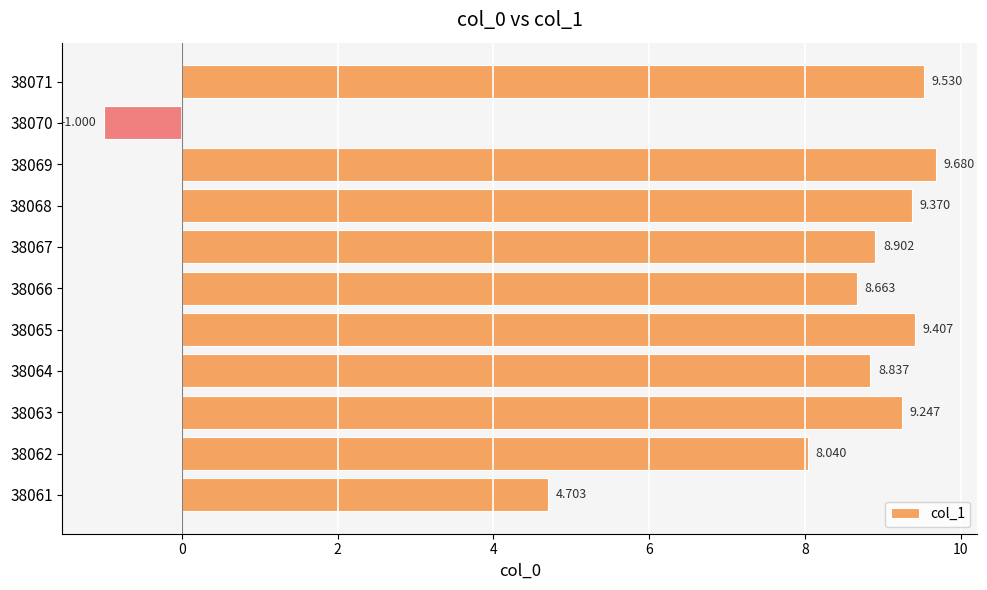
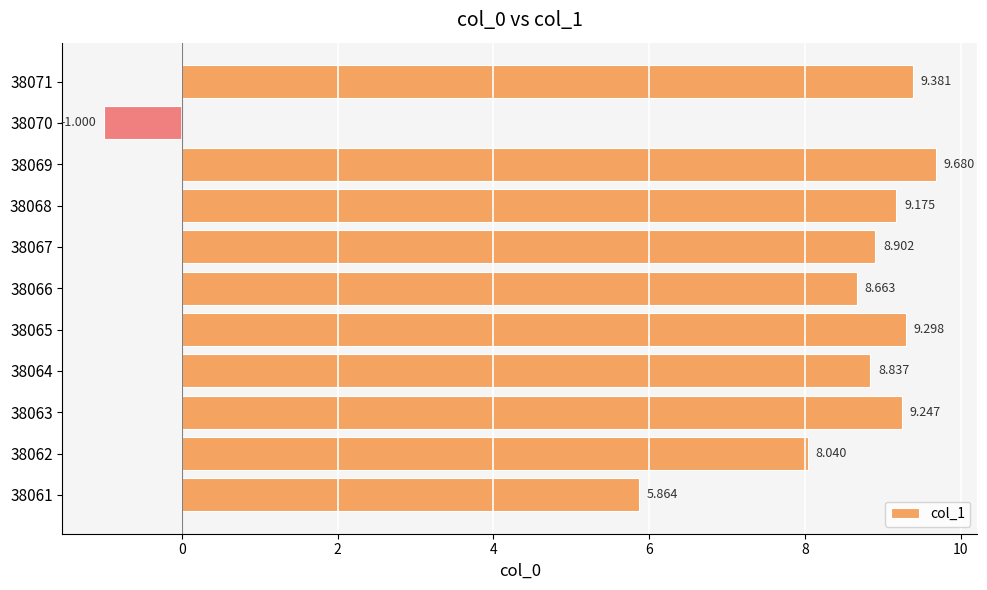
  {
-   "38071": 9.530,
+   "38071": 9.381,
    "38070": -1.000,
    "38069": 9.680,
-   "38068": 9.370,
+   "38068": 9.175,
    "38067": 8.902,
    "38066": 8.663,
-   "38065": 9.407,
+   "38065": 9.298,
    "38064": 8.837,
    "38063": 9.247,
    "38062": 8.040,
-   "38061": 4.703
+   "38061": 5.864
  }
